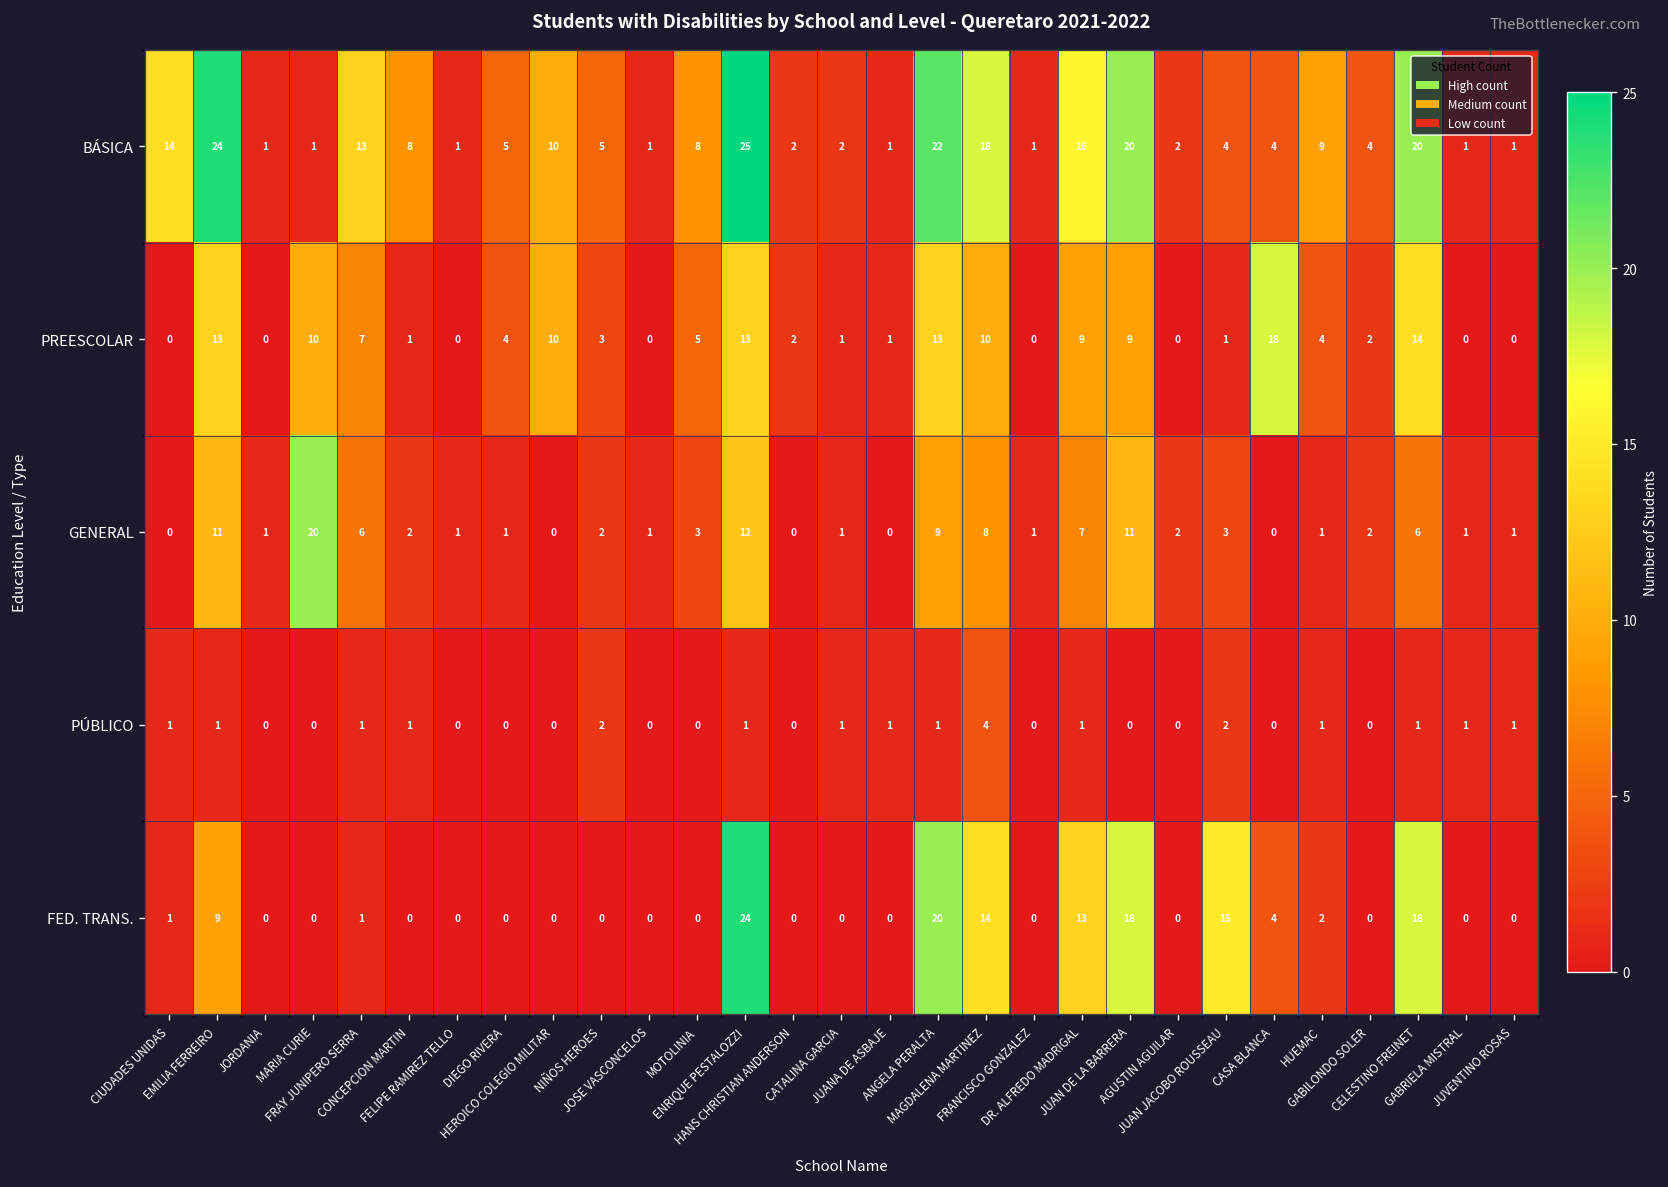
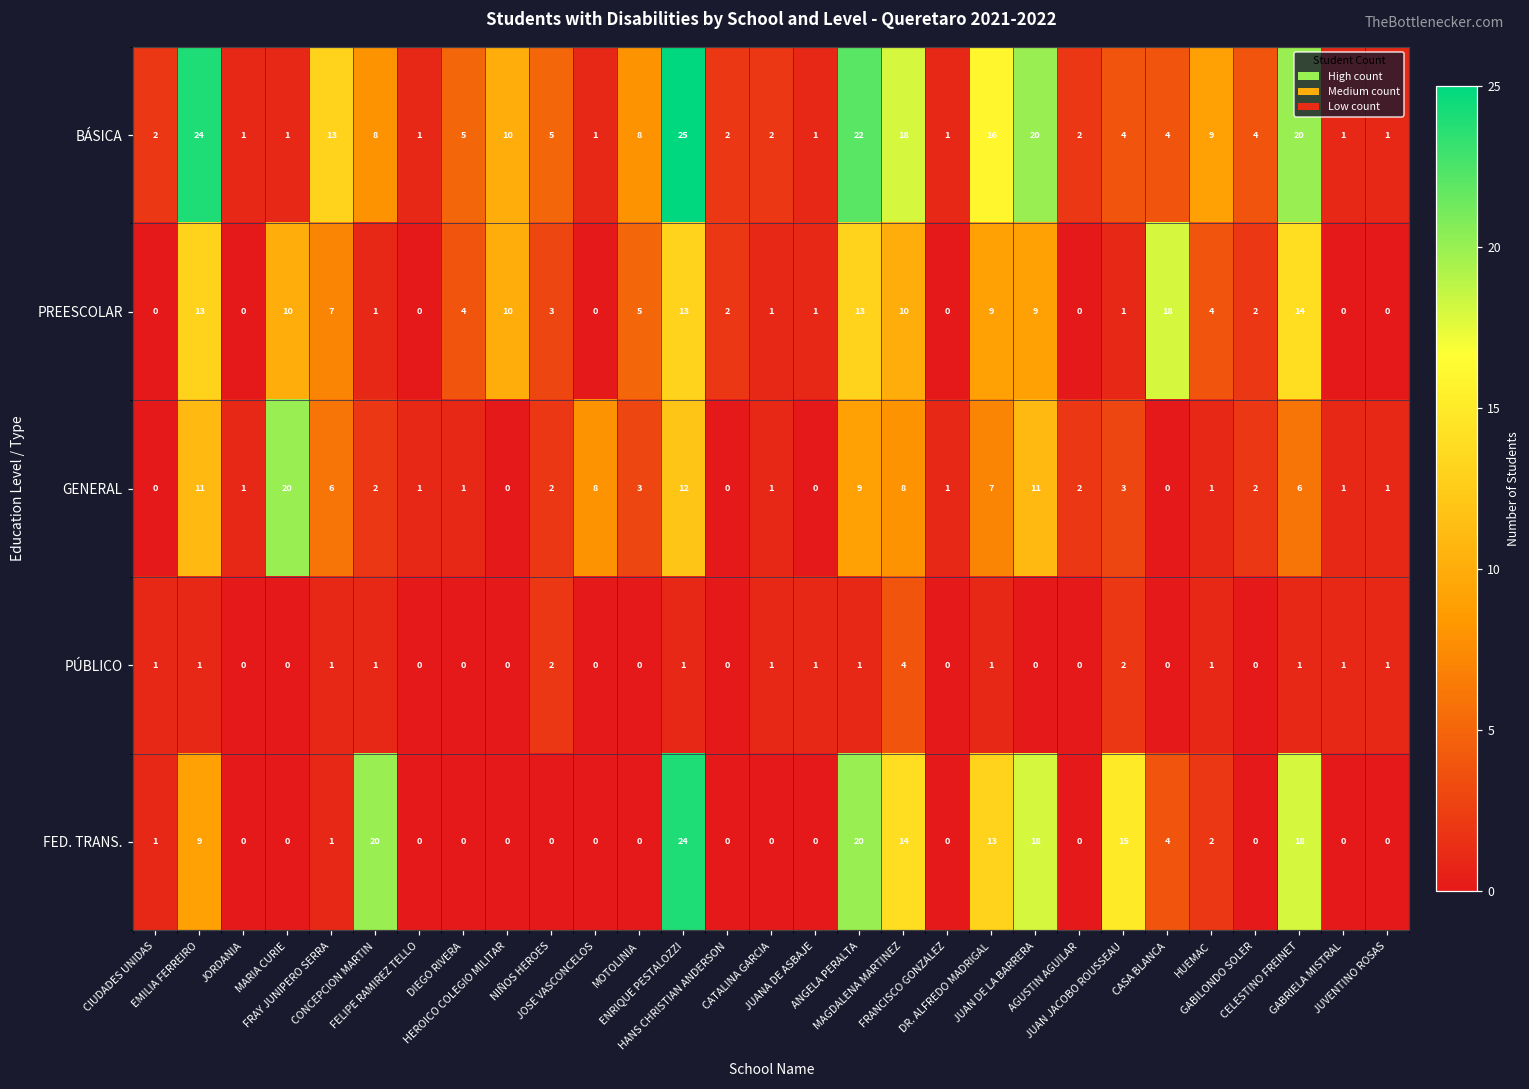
  {
    "BÁSICA": {
-     "CIUDADES UNIDAS": 14,
+     "CIUDADES UNIDAS": 2,
      "EMILIA FERREIRO": 24,
      "JORDANIA": 1,
      "MARIA CURIE": 1,
      "FRAY JUNIPERO SERRA": 13,
      "CONCEPCION MARTIN": 8,
      "FELIPE RAMIREZ TELLO": 1,
      "DIEGO RIVERA": 5,
      "HEROICO COLEGIO MILITAR": 10,
      "NIÑOS HEROES": 5,
      "JOSE VASCONCELOS": 1,
      "MOTOLINIA": 8,
      "ENRIQUE PESTALOZZI": 25,
      "HANS CHRISTIAN ANDERSON": 2,
      "CATALINA GARCIA": 2,
      "JUANA DE ASBAJE": 1,
      "ANGELA PERALTA": 22,
      "MAGDALENA MARTINEZ": 18,
      "FRANCISCO GONZALEZ": 1,
      "DR. ALFREDO MADRIGAL": 16,
      "JUAN DE LA BARRERA": 20,
      "AGUSTIN AGUILAR": 2,
      "JUAN JACOBO ROUSSEAU": 4,
      "CASA BLANCA": 4,
      "HUEMAC": 9,
      "GABILONDO SOLER": 4,
      "CELESTINO FREINET": 20,
      "GABRIELA MISTRAL": 1,
      "JUVENTINO ROSAS": 1
    },
    "PREESCOLAR": {
      "CIUDADES UNIDAS": 0,
      "EMILIA FERREIRO": 13,
      "JORDANIA": 0,
      "MARIA CURIE": 10,
      "FRAY JUNIPERO SERRA": 7,
      "CONCEPCION MARTIN": 1,
      "FELIPE RAMIREZ TELLO": 0,
      "DIEGO RIVERA": 4,
      "HEROICO COLEGIO MILITAR": 10,
      "NIÑOS HEROES": 3,
      "JOSE VASCONCELOS": 0,
      "MOTOLINIA": 5,
      "ENRIQUE PESTALOZZI": 13,
      "HANS CHRISTIAN ANDERSON": 2,
      "CATALINA GARCIA": 1,
      "JUANA DE ASBAJE": 1,
      "ANGELA PERALTA": 13,
      "MAGDALENA MARTINEZ": 10,
      "FRANCISCO GONZALEZ": 0,
      "DR. ALFREDO MADRIGAL": 9,
      "JUAN DE LA BARRERA": 9,
      "AGUSTIN AGUILAR": 0,
      "JUAN JACOBO ROUSSEAU": 1,
      "CASA BLANCA": 18,
      "HUEMAC": 4,
      "GABILONDO SOLER": 2,
      "CELESTINO FREINET": 14,
      "GABRIELA MISTRAL": 0,
      "JUVENTINO ROSAS": 0
    },
    "GENERAL": {
      "CIUDADES UNIDAS": 0,
      "EMILIA FERREIRO": 11,
      "JORDANIA": 1,
      "MARIA CURIE": 20,
      "FRAY JUNIPERO SERRA": 6,
      "CONCEPCION MARTIN": 2,
      "FELIPE RAMIREZ TELLO": 1,
      "DIEGO RIVERA": 1,
      "HEROICO COLEGIO MILITAR": 0,
      "NIÑOS HEROES": 2,
-     "JOSE VASCONCELOS": 1,
+     "JOSE VASCONCELOS": 8,
      "MOTOLINIA": 3,
      "ENRIQUE PESTALOZZI": 12,
      "HANS CHRISTIAN ANDERSON": 0,
      "CATALINA GARCIA": 1,
      "JUANA DE ASBAJE": 0,
      "ANGELA PERALTA": 9,
      "MAGDALENA MARTINEZ": 8,
      "FRANCISCO GONZALEZ": 1,
      "DR. ALFREDO MADRIGAL": 7,
      "JUAN DE LA BARRERA": 11,
      "AGUSTIN AGUILAR": 2,
      "JUAN JACOBO ROUSSEAU": 3,
      "CASA BLANCA": 0,
      "HUEMAC": 1,
      "GABILONDO SOLER": 2,
      "CELESTINO FREINET": 6,
      "GABRIELA MISTRAL": 1,
      "JUVENTINO ROSAS": 1
    },
    "PÚBLICO": {
      "CIUDADES UNIDAS": 1,
      "EMILIA FERREIRO": 1,
      "JORDANIA": 0,
      "MARIA CURIE": 0,
      "FRAY JUNIPERO SERRA": 1,
      "CONCEPCION MARTIN": 1,
      "FELIPE RAMIREZ TELLO": 0,
      "DIEGO RIVERA": 0,
      "HEROICO COLEGIO MILITAR": 0,
      "NIÑOS HEROES": 2,
      "JOSE VASCONCELOS": 0,
      "MOTOLINIA": 0,
      "ENRIQUE PESTALOZZI": 1,
      "HANS CHRISTIAN ANDERSON": 0,
      "CATALINA GARCIA": 1,
      "JUANA DE ASBAJE": 1,
      "ANGELA PERALTA": 1,
      "MAGDALENA MARTINEZ": 4,
      "FRANCISCO GONZALEZ": 0,
      "DR. ALFREDO MADRIGAL": 1,
      "JUAN DE LA BARRERA": 0,
      "AGUSTIN AGUILAR": 0,
      "JUAN JACOBO ROUSSEAU": 2,
      "CASA BLANCA": 0,
      "HUEMAC": 1,
      "GABILONDO SOLER": 0,
      "CELESTINO FREINET": 1,
      "GABRIELA MISTRAL": 1,
      "JUVENTINO ROSAS": 1
    },
    "FED. TRANS.": {
      "CIUDADES UNIDAS": 1,
      "EMILIA FERREIRO": 9,
      "JORDANIA": 0,
      "MARIA CURIE": 0,
      "FRAY JUNIPERO SERRA": 1,
-     "CONCEPCION MARTIN": 0,
+     "CONCEPCION MARTIN": 20,
      "FELIPE RAMIREZ TELLO": 0,
      "DIEGO RIVERA": 0,
      "HEROICO COLEGIO MILITAR": 0,
      "NIÑOS HEROES": 0,
      "JOSE VASCONCELOS": 0,
      "MOTOLINIA": 0,
      "ENRIQUE PESTALOZZI": 24,
      "HANS CHRISTIAN ANDERSON": 0,
      "CATALINA GARCIA": 0,
      "JUANA DE ASBAJE": 0,
      "ANGELA PERALTA": 20,
      "MAGDALENA MARTINEZ": 14,
      "FRANCISCO GONZALEZ": 0,
      "DR. ALFREDO MADRIGAL": 13,
      "JUAN DE LA BARRERA": 18,
      "AGUSTIN AGUILAR": 0,
      "JUAN JACOBO ROUSSEAU": 15,
      "CASA BLANCA": 4,
      "HUEMAC": 2,
      "GABILONDO SOLER": 0,
      "CELESTINO FREINET": 18,
      "GABRIELA MISTRAL": 0,
      "JUVENTINO ROSAS": 0
    }
  }
